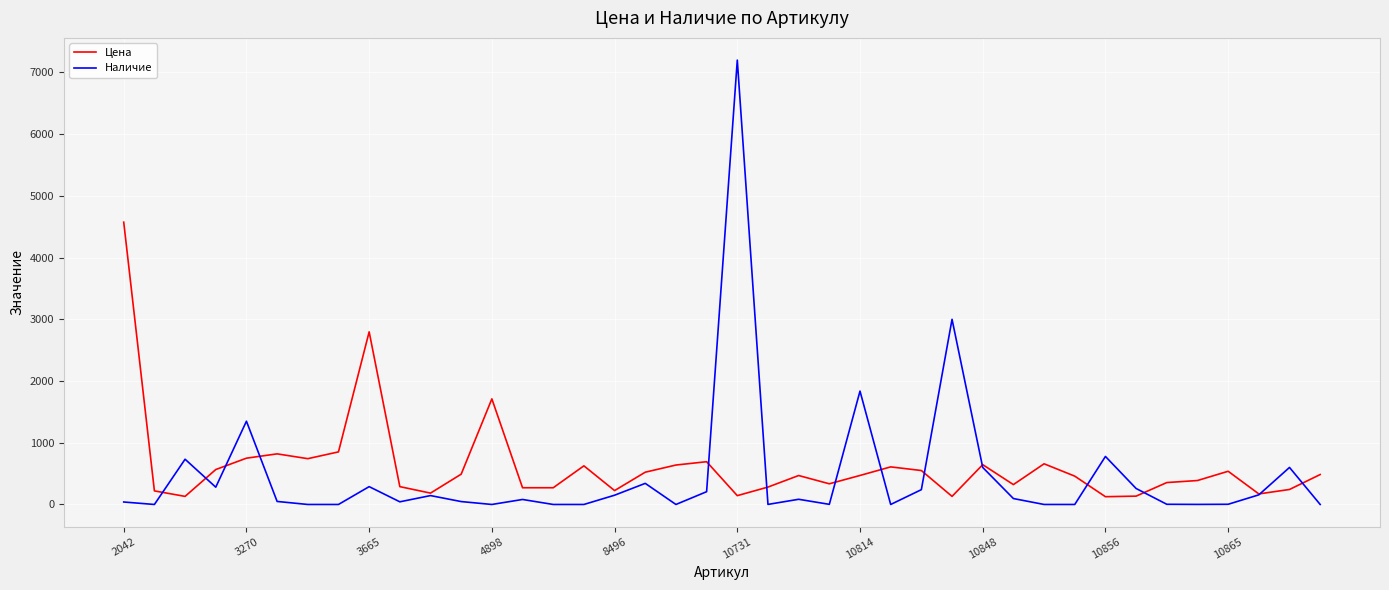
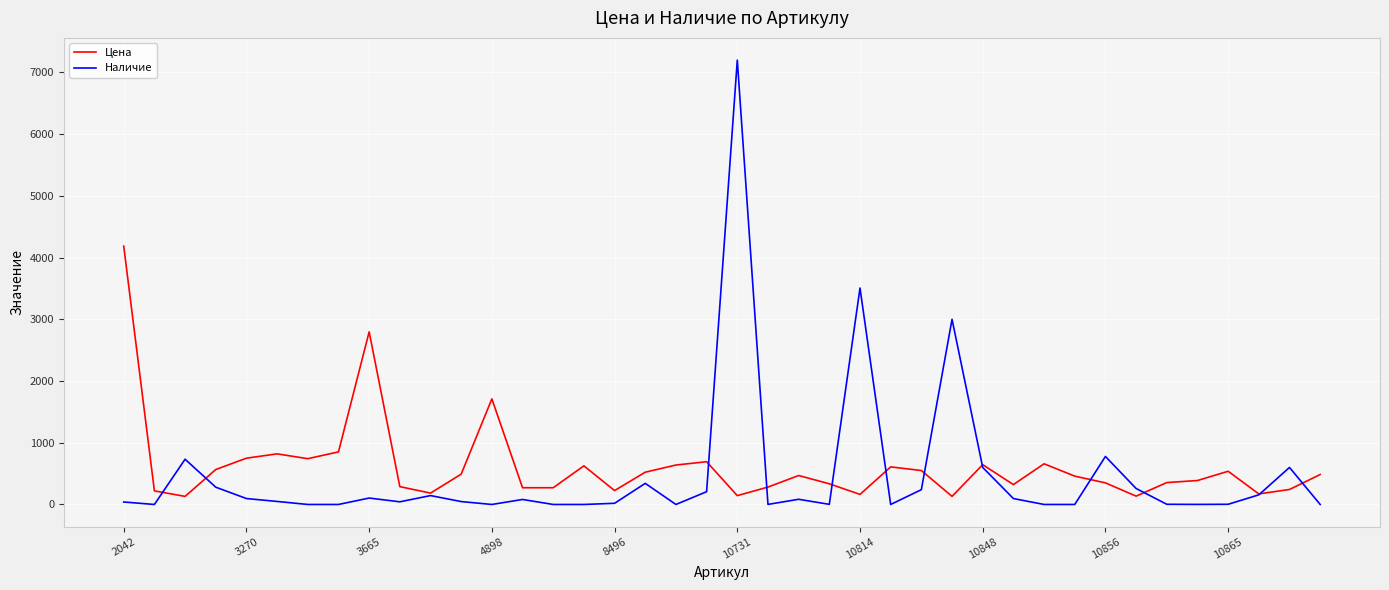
  {
    "Цена": {
-     "2042": 4600,
+     "2042": 4200,
      "3270": 800,
      "3665": 2800,
      "4898": 1700,
      "8496": 200,
      "10731": 100,
-     "10814": 500,
+     "10814": 200,
      "10848": 600,
-     "10856": 100,
+     "10856": 400,
      "10865": 500
    },
    "Наличие": {
      "2042": 0,
-     "3270": 1300,
-     "3665": 300,
+     "3270": 100,
+     "3665": 100,
      "4898": 0,
-     "8496": 200,
+     "8496": 0,
      "10731": 7200,
-     "10814": 1800,
+     "10814": 3500,
      "10848": 600,
      "10856": 800,
      "10865": 0
    }
  }
